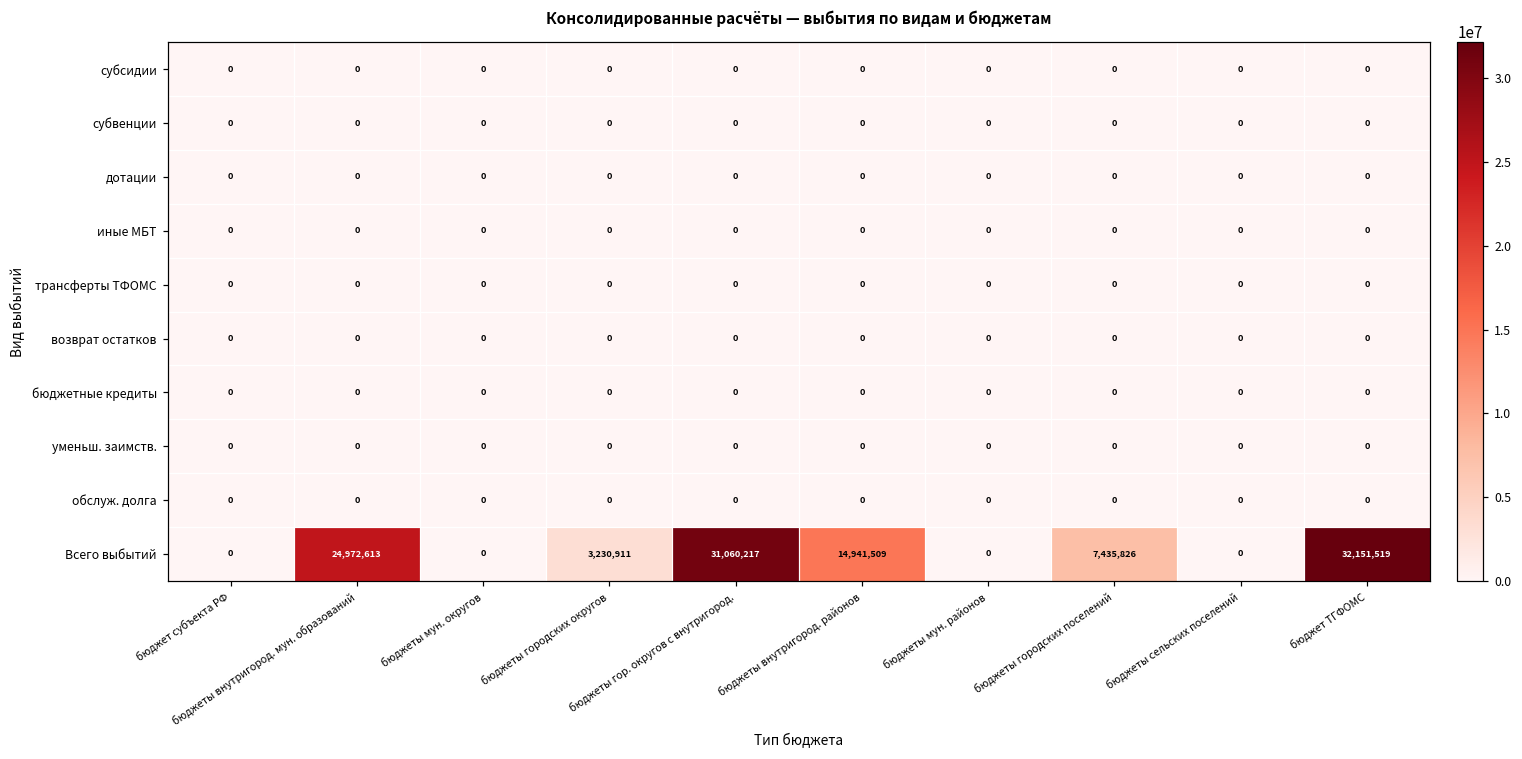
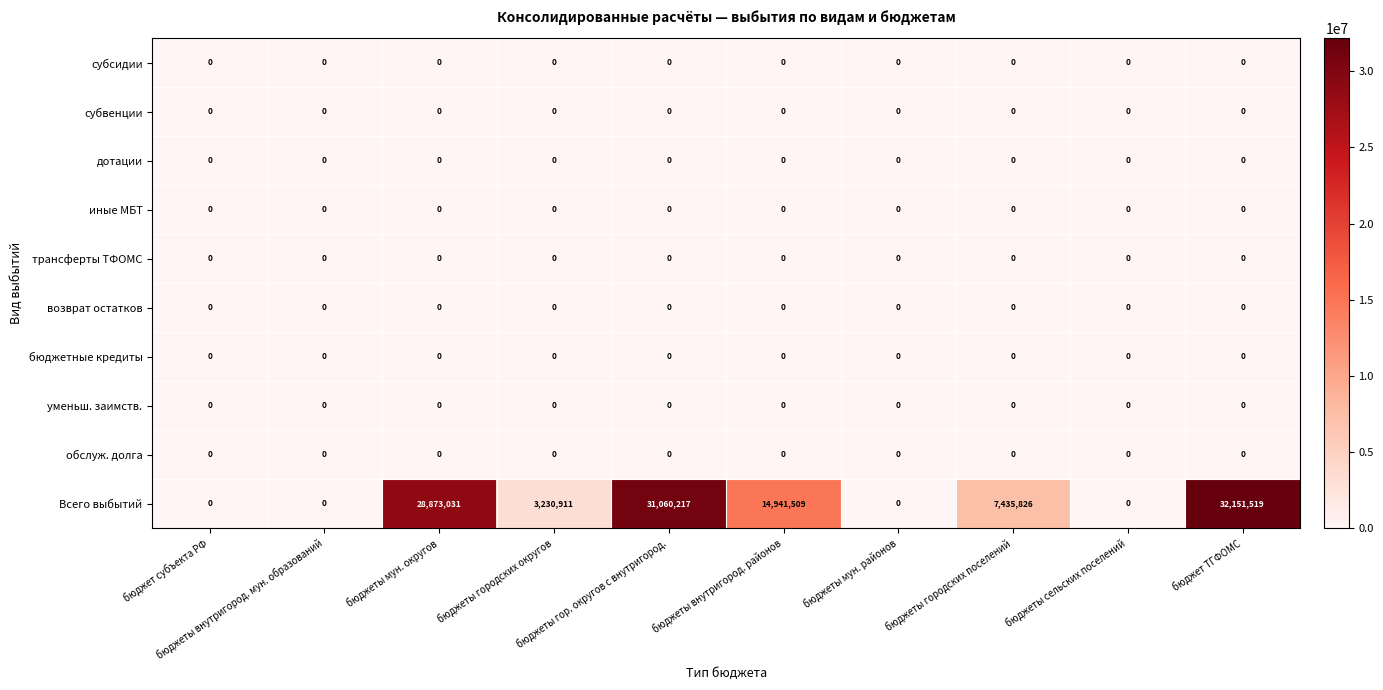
  {
    "субсидии": {
      "бюджет субъекта РФ": "0",
      "бюджеты внутригород. мун. образований": "0",
      "бюджеты мун. округов": "0",
      "бюджеты городских округов": "0",
      "бюджеты гор. округов с внутригород.": "0",
      "бюджеты внутригород. районов": "0",
      "бюджеты мун. районов": "0",
      "бюджеты городских поселений": "0",
      "бюджеты сельских поселений": "0",
      "бюджет ТГФОМС": "0"
    },
    "субвенции": {
      "бюджет субъекта РФ": "0",
      "бюджеты внутригород. мун. образований": "0",
      "бюджеты мун. округов": "0",
      "бюджеты городских округов": "0",
      "бюджеты гор. округов с внутригород.": "0",
      "бюджеты внутригород. районов": "0",
      "бюджеты мун. районов": "0",
      "бюджеты городских поселений": "0",
      "бюджеты сельских поселений": "0",
      "бюджет ТГФОМС": "0"
    },
    "дотации": {
      "бюджет субъекта РФ": "0",
      "бюджеты внутригород. мун. образований": "0",
      "бюджеты мун. округов": "0",
      "бюджеты городских округов": "0",
      "бюджеты гор. округов с внутригород.": "0",
      "бюджеты внутригород. районов": "0",
      "бюджеты мун. районов": "0",
      "бюджеты городских поселений": "0",
      "бюджеты сельских поселений": "0",
      "бюджет ТГФОМС": "0"
    },
    "иные МБТ": {
      "бюджет субъекта РФ": "0",
      "бюджеты внутригород. мун. образований": "0",
      "бюджеты мун. округов": "0",
      "бюджеты городских округов": "0",
      "бюджеты гор. округов с внутригород.": "0",
      "бюджеты внутригород. районов": "0",
      "бюджеты мун. районов": "0",
      "бюджеты городских поселений": "0",
      "бюджеты сельских поселений": "0",
      "бюджет ТГФОМС": "0"
    },
    "трансферты ТФОМС": {
      "бюджет субъекта РФ": "0",
      "бюджеты внутригород. мун. образований": "0",
      "бюджеты мун. округов": "0",
      "бюджеты городских округов": "0",
      "бюджеты гор. округов с внутригород.": "0",
      "бюджеты внутригород. районов": "0",
      "бюджеты мун. районов": "0",
      "бюджеты городских поселений": "0",
      "бюджеты сельских поселений": "0",
      "бюджет ТГФОМС": "0"
    },
    "возврат остатков": {
      "бюджет субъекта РФ": "0",
      "бюджеты внутригород. мун. образований": "0",
      "бюджеты мун. округов": "0",
      "бюджеты городских округов": "0",
      "бюджеты гор. округов с внутригород.": "0",
      "бюджеты внутригород. районов": "0",
      "бюджеты мун. районов": "0",
      "бюджеты городских поселений": "0",
      "бюджеты сельских поселений": "0",
      "бюджет ТГФОМС": "0"
    },
    "бюджетные кредиты": {
      "бюджет субъекта РФ": "0",
      "бюджеты внутригород. мун. образований": "0",
      "бюджеты мун. округов": "0",
      "бюджеты городских округов": "0",
      "бюджеты гор. округов с внутригород.": "0",
      "бюджеты внутригород. районов": "0",
      "бюджеты мун. районов": "0",
      "бюджеты городских поселений": "0",
      "бюджеты сельских поселений": "0",
      "бюджет ТГФОМС": "0"
    },
    "уменьш. заимств.": {
      "бюджет субъекта РФ": "0",
      "бюджеты внутригород. мун. образований": "0",
      "бюджеты мун. округов": "0",
      "бюджеты городских округов": "0",
      "бюджеты гор. округов с внутригород.": "0",
      "бюджеты внутригород. районов": "0",
      "бюджеты мун. районов": "0",
      "бюджеты городских поселений": "0",
      "бюджеты сельских поселений": "0",
      "бюджет ТГФОМС": "0"
    },
    "обслуж. долга": {
      "бюджет субъекта РФ": "0",
      "бюджеты внутригород. мун. образований": "0",
      "бюджеты мун. округов": "0",
      "бюджеты городских округов": "0",
      "бюджеты гор. округов с внутригород.": "0",
      "бюджеты внутригород. районов": "0",
      "бюджеты мун. районов": "0",
      "бюджеты городских поселений": "0",
      "бюджеты сельских поселений": "0",
      "бюджет ТГФОМС": "0"
    },
    "Всего выбытий": {
      "бюджет субъекта РФ": "0",
-     "бюджеты внутригород. мун. образований": "24,972,613",
-     "бюджеты мун. округов": "0",
+     "бюджеты внутригород. мун. образований": "0",
+     "бюджеты мун. округов": "28,873,031",
      "бюджеты городских округов": "3,230,911",
      "бюджеты гор. округов с внутригород.": "31,060,217",
      "бюджеты внутригород. районов": "14,941,509",
      "бюджеты мун. районов": "0",
      "бюджеты городских поселений": "7,435,826",
      "бюджеты сельских поселений": "0",
      "бюджет ТГФОМС": "32,151,519"
    }
  }
